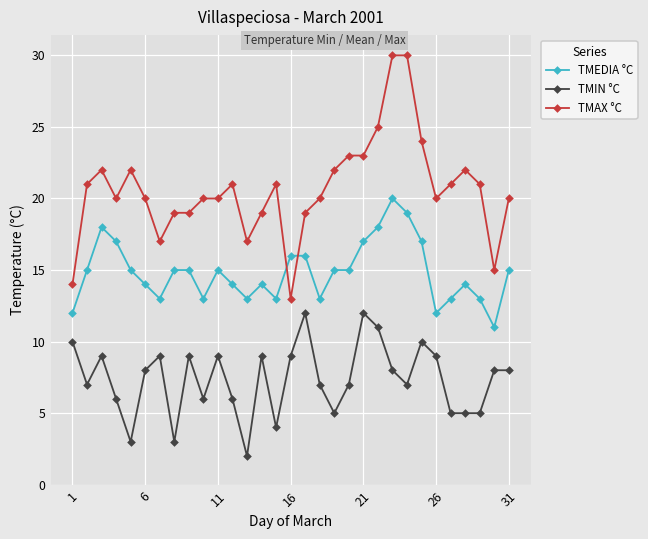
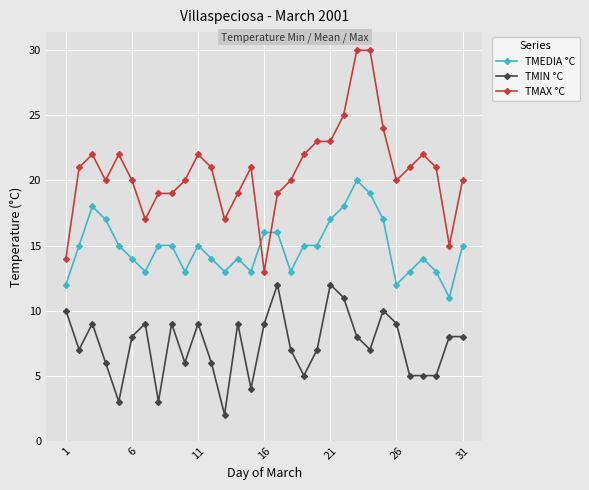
  {
    "TMEDIA °C": {
      "1": 12,
      "6": 14,
      "11": 15,
      "16": 16,
      "21": 17,
      "26": 12,
      "31": 15
    },
    "TMIN °C": {
      "1": 10,
      "6": 8,
      "11": 9,
      "16": 9,
      "21": 12,
      "26": 9,
      "31": 8
    },
    "TMAX °C": {
      "1": 14,
      "6": 20,
-     "11": 20,
+     "11": 22,
      "16": 13,
      "21": 23,
      "26": 20,
      "31": 20
    }
  }
